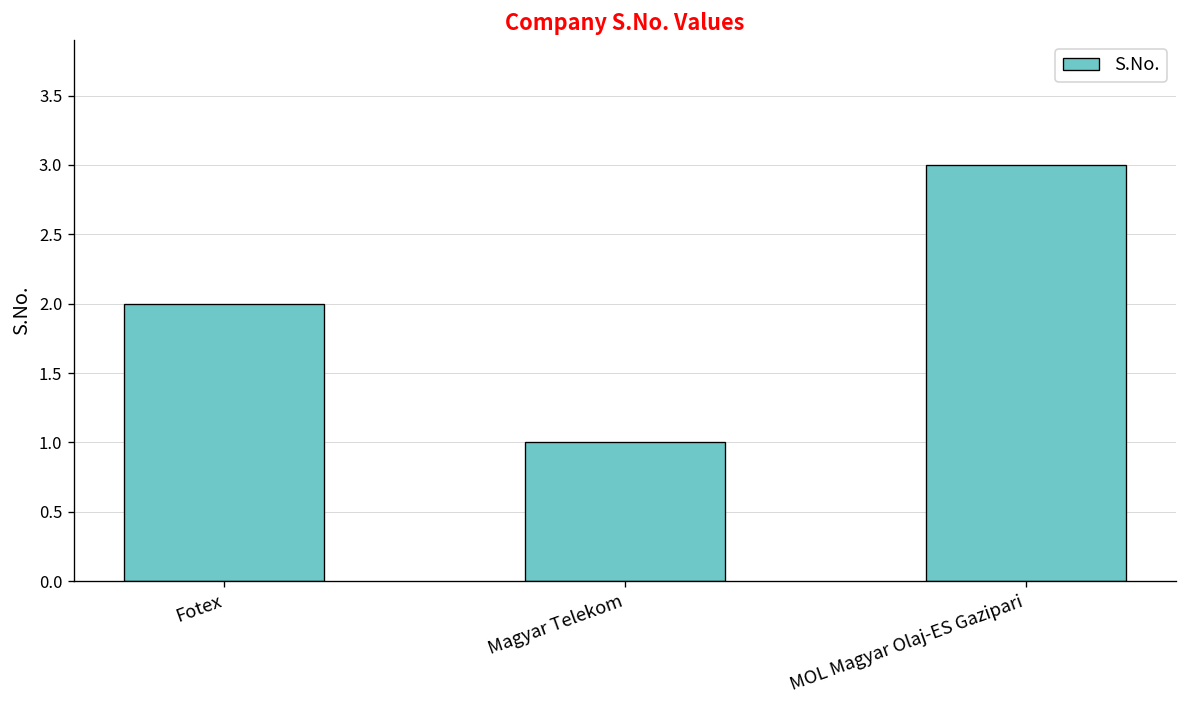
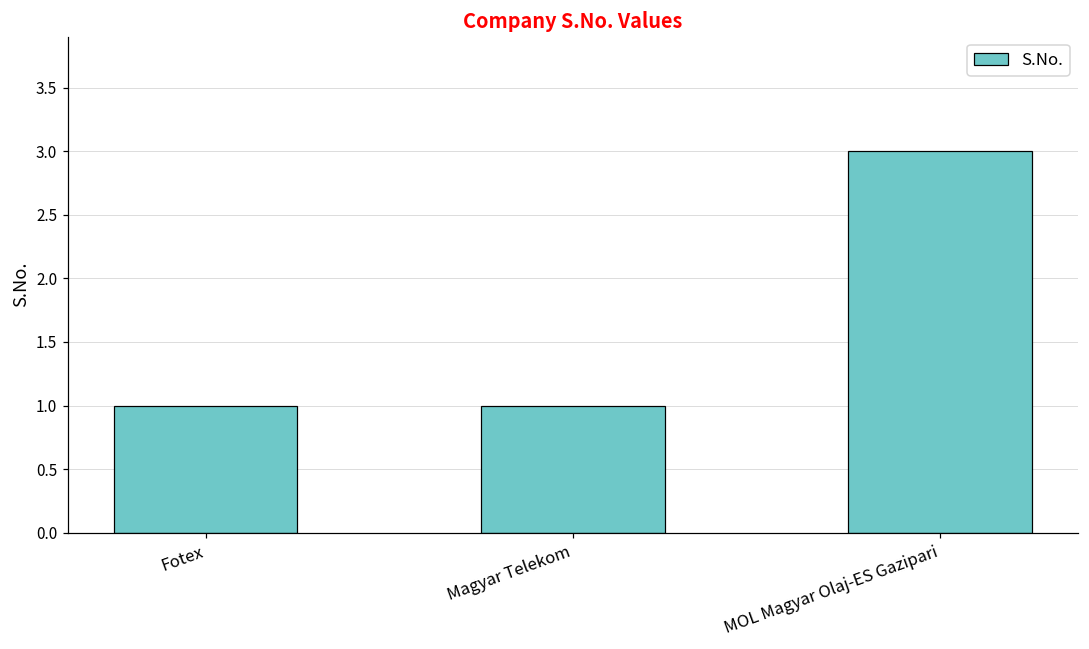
  {
-   "Fotex": 2,
+   "Fotex": 1,
    "Magyar Telekom": 1,
    "MOL Magyar Olaj-ES Gazipari": 3
  }
